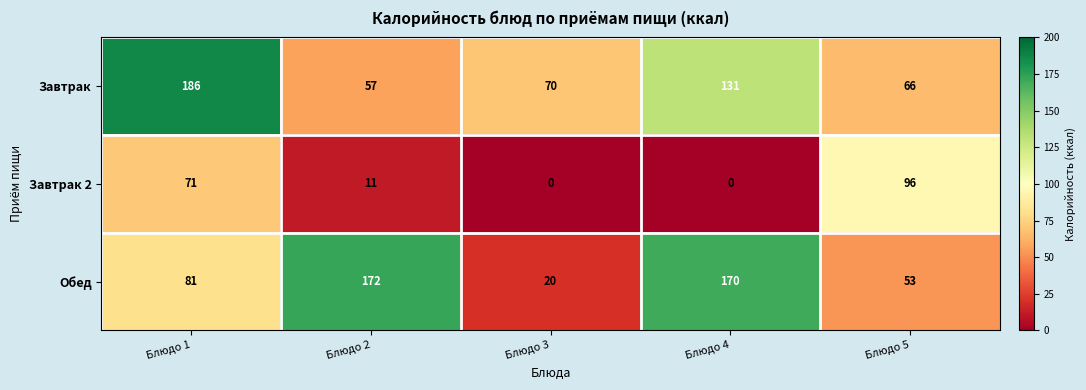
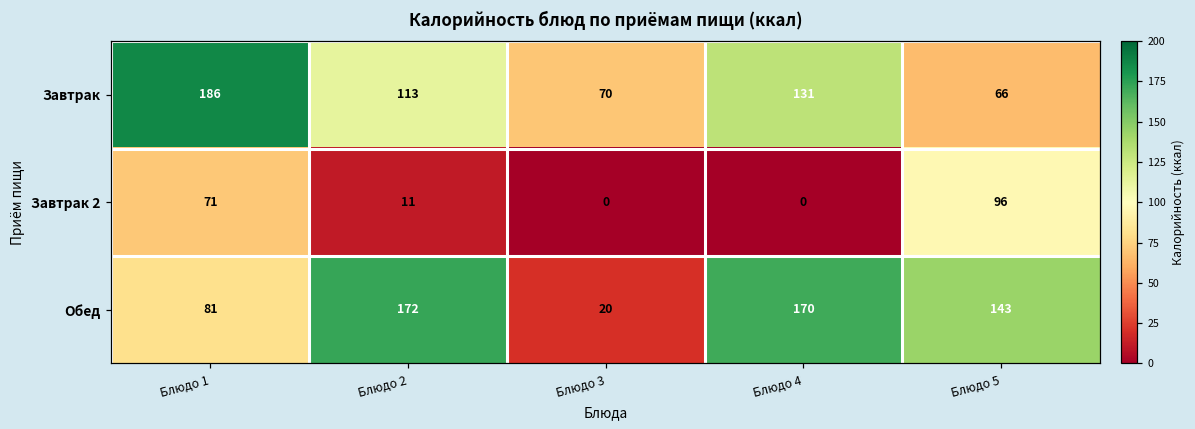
  {
    "Завтрак": {
      "Блюдо 1": 186,
-     "Блюдо 2": 57,
+     "Блюдо 2": 113,
      "Блюдо 3": 70,
      "Блюдо 4": 131,
      "Блюдо 5": 66
    },
    "Завтрак 2": {
      "Блюдо 1": 71,
      "Блюдо 2": 11,
      "Блюдо 3": 0,
      "Блюдо 4": 0,
      "Блюдо 5": 96
    },
    "Обед": {
      "Блюдо 1": 81,
      "Блюдо 2": 172,
      "Блюдо 3": 20,
      "Блюдо 4": 170,
-     "Блюдо 5": 53
+     "Блюдо 5": 143
    }
  }
